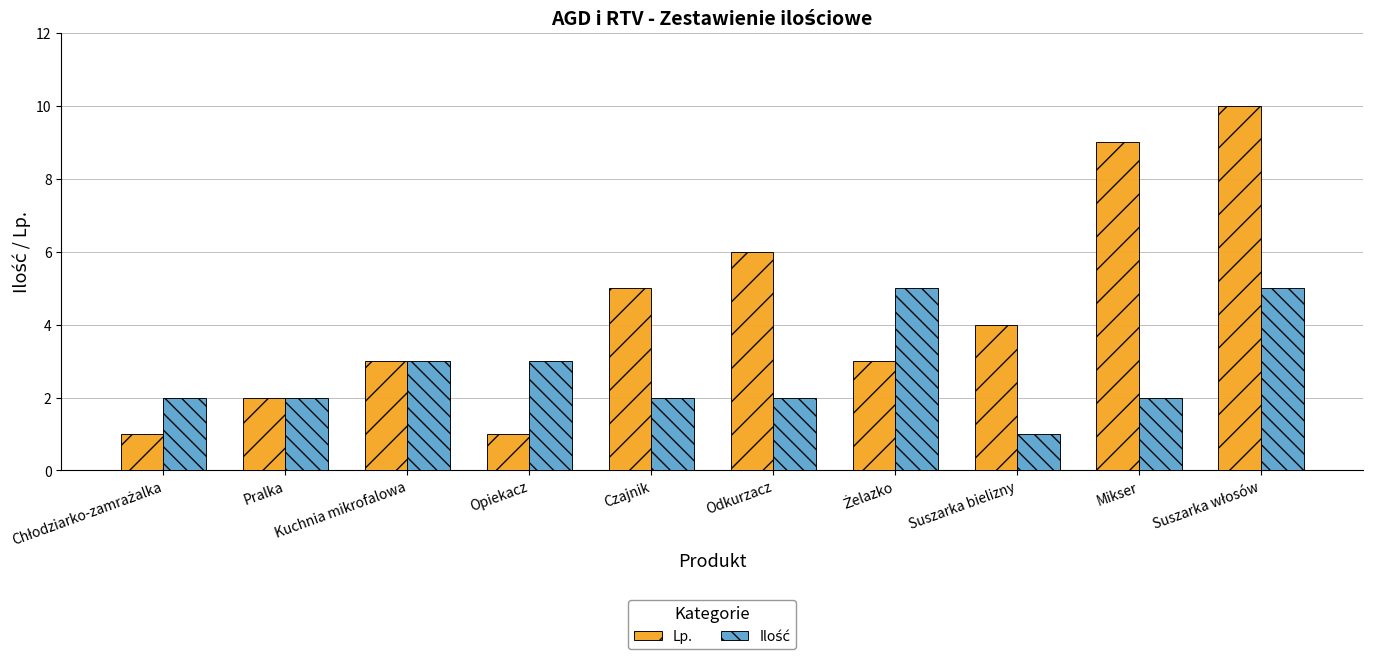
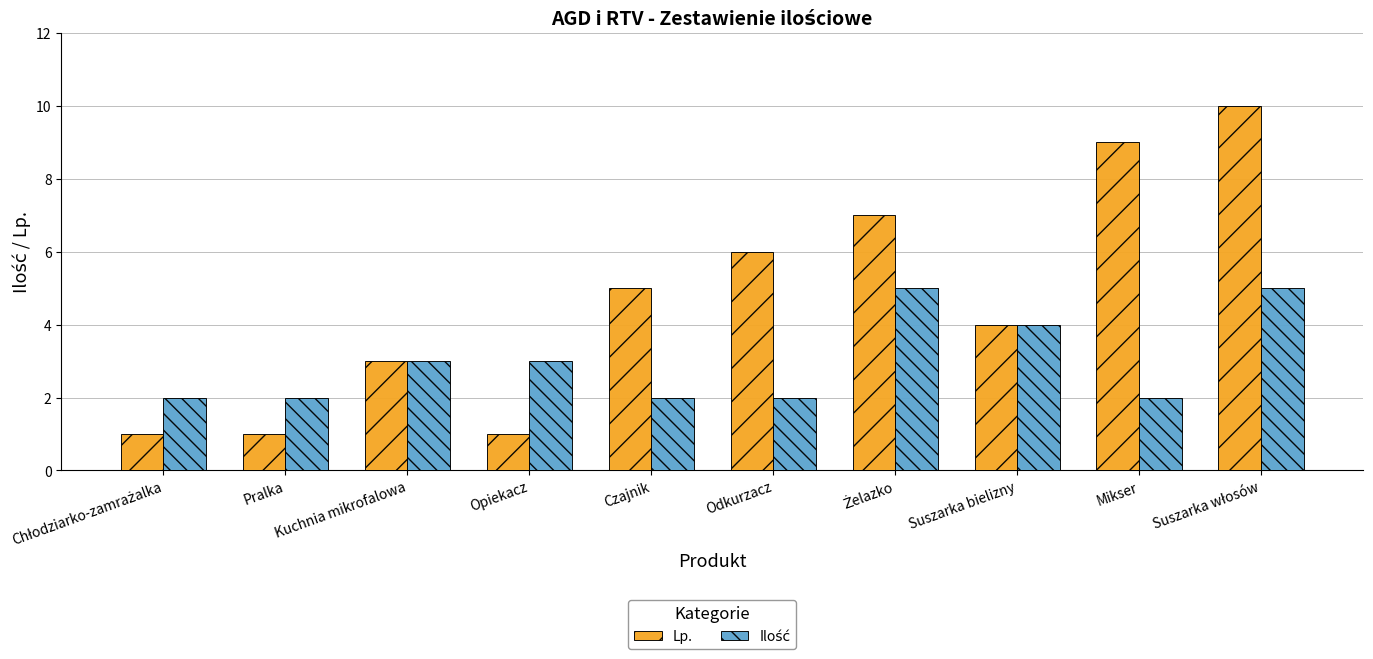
  {
    "Lp.": {
      "Chłodziarko-zamrażalka": 1,
-     "Pralka": 2,
+     "Pralka": 1,
      "Kuchnia mikrofalowa": 3,
      "Opiekacz": 1,
      "Czajnik": 5,
      "Odkurzacz": 6,
-     "Żelazko": 3,
+     "Żelazko": 7,
      "Suszarka bielizny": 4,
      "Mikser": 9,
      "Suszarka włosów": 10
    },
    "Ilość": {
      "Chłodziarko-zamrażalka": 2,
      "Pralka": 2,
      "Kuchnia mikrofalowa": 3,
      "Opiekacz": 3,
      "Czajnik": 2,
      "Odkurzacz": 2,
      "Żelazko": 5,
-     "Suszarka bielizny": 1,
+     "Suszarka bielizny": 4,
      "Mikser": 2,
      "Suszarka włosów": 5
    }
  }
